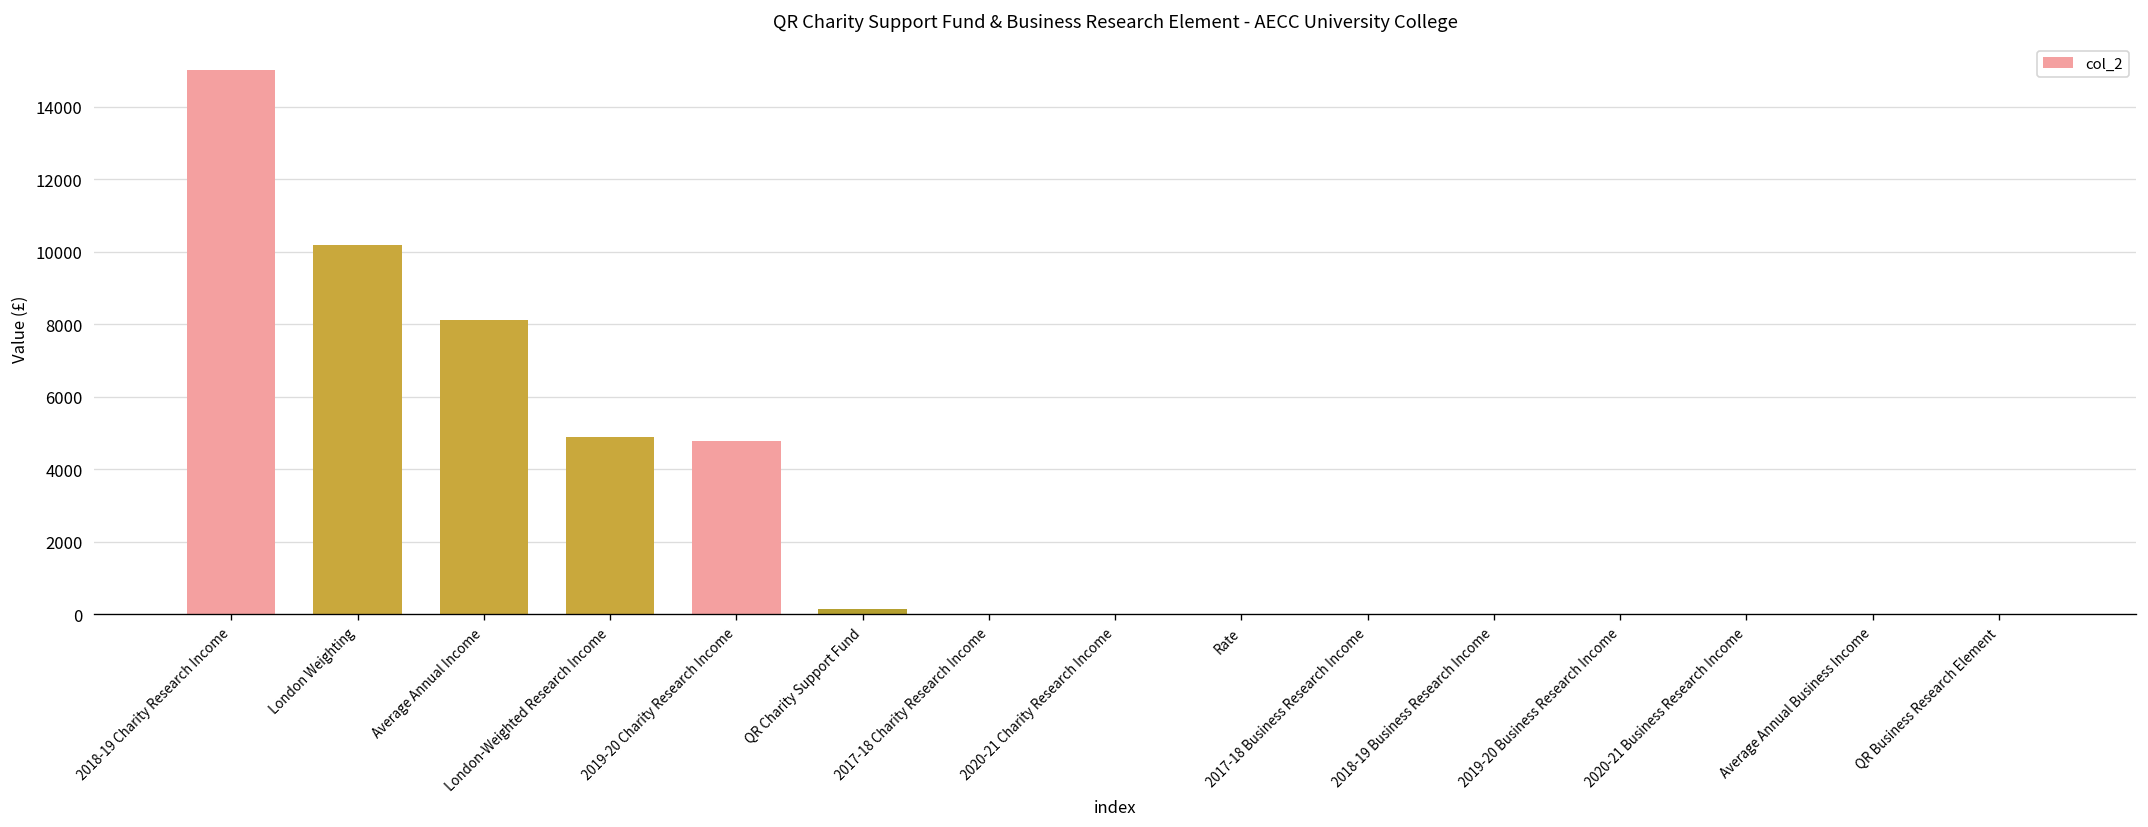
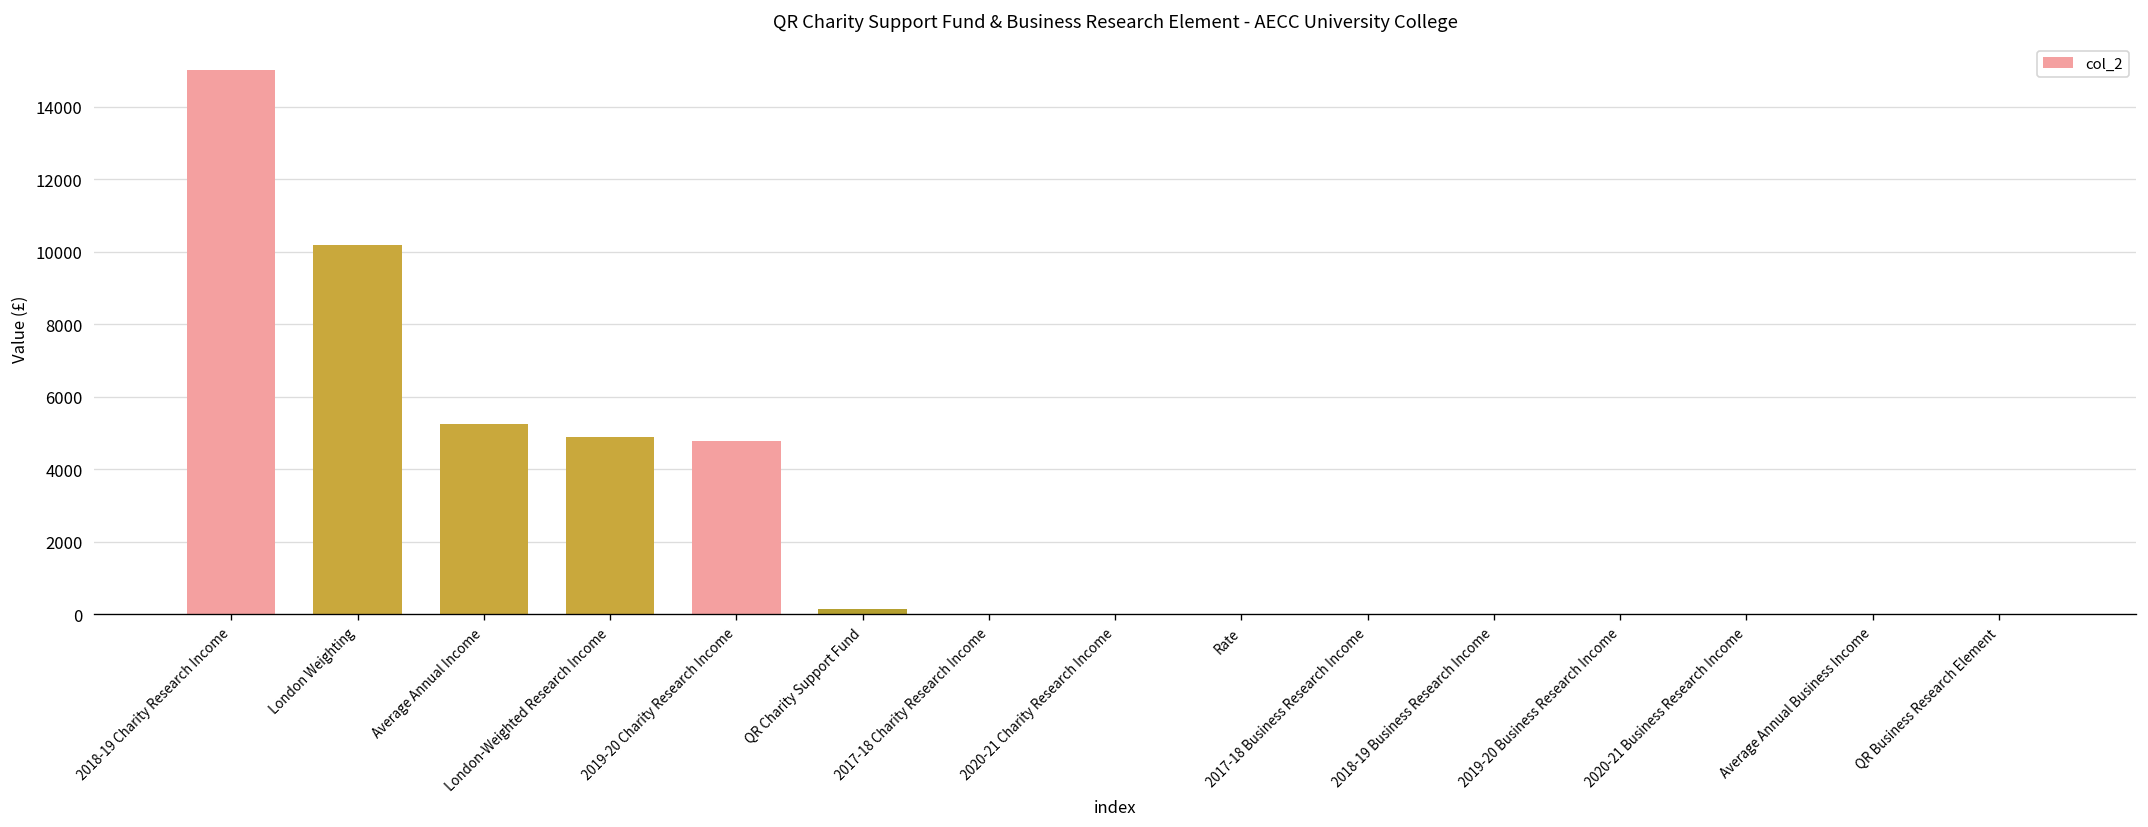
  {
    "2018-19 Charity Research Income": 15000,
    "London Weighting": 10200,
-   "Average Annual Income": 8100,
+   "Average Annual Income": 5300,
    "London-Weighted Research Income": 4900,
    "2019-20 Charity Research Income": 4800,
    "QR Charity Support Fund": 100,
    "2017-18 Charity Research Income": 0,
    "2020-21 Charity Research Income": 0,
    "Rate": 0,
    "2017-18 Business Research Income": 0,
    "2018-19 Business Research Income": 0,
    "2019-20 Business Research Income": 0,
    "2020-21 Business Research Income": 0,
    "Average Annual Business Income": 0,
    "QR Business Research Element": 0
  }
